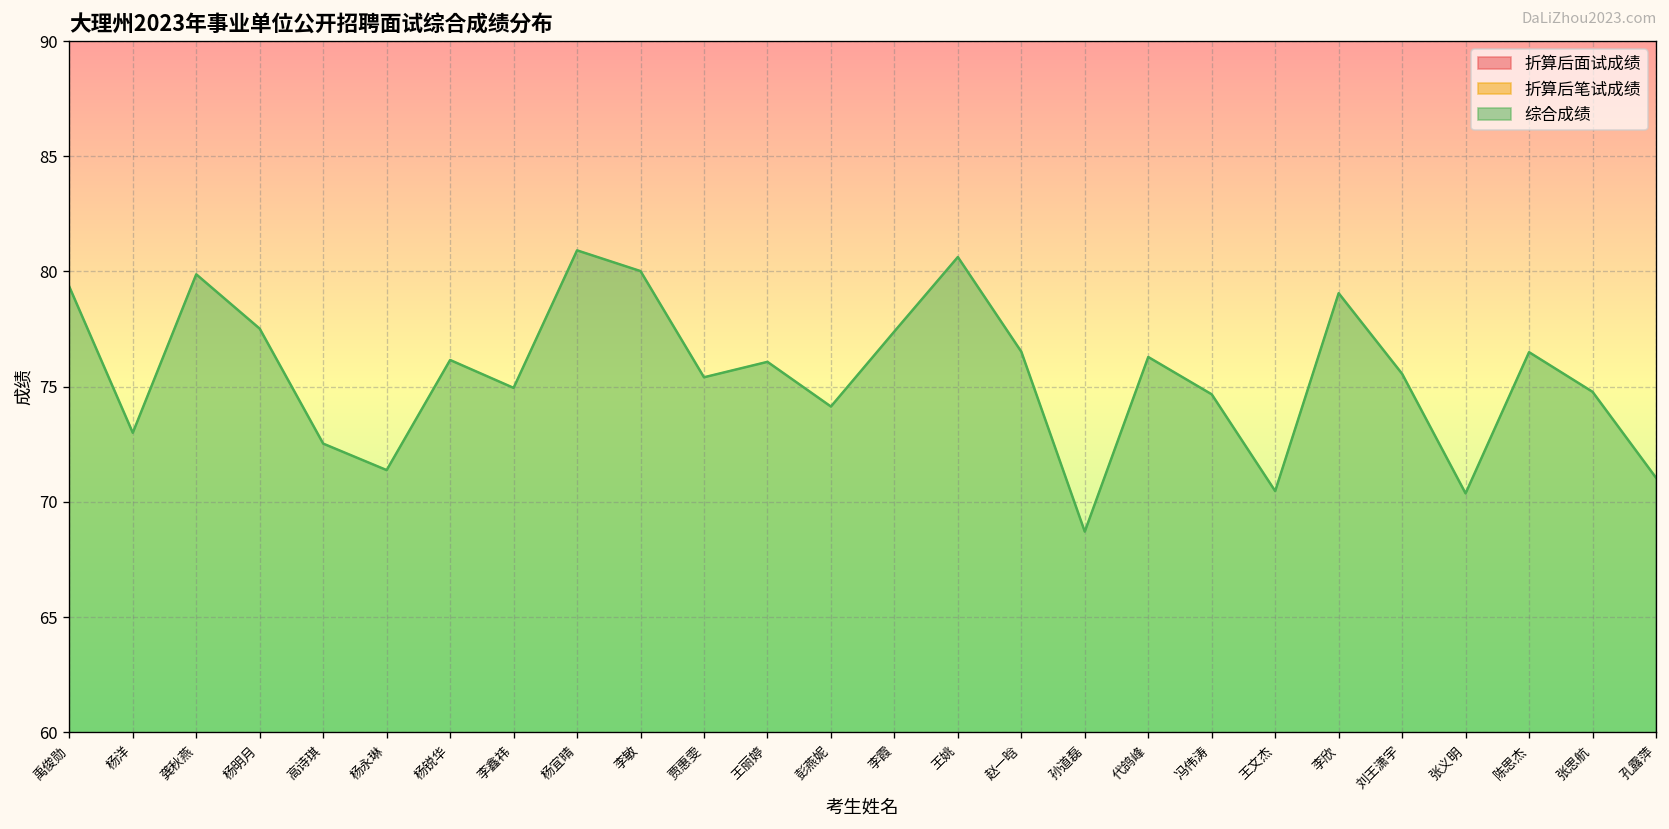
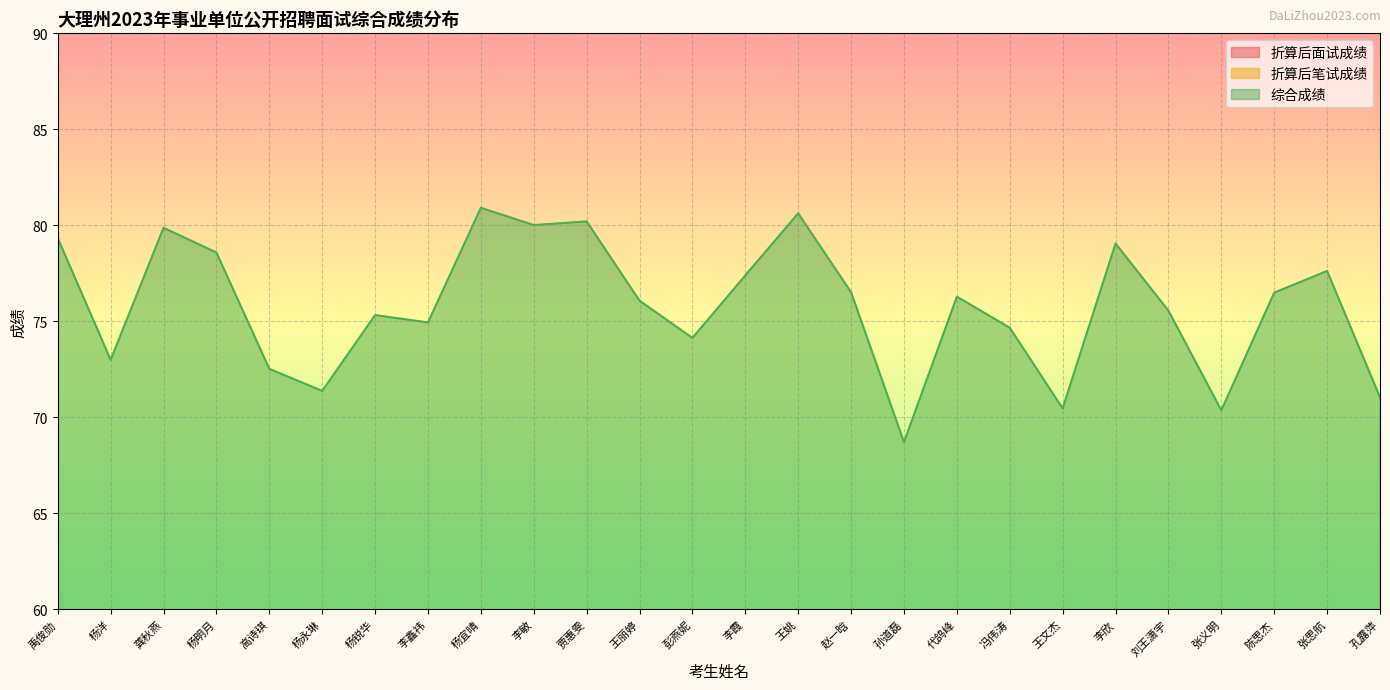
  {
    "综合成绩": {
      "禹俊勋": 79.3,
      "杨洋": 73.0,
      "龚秋燕": 79.9,
-     "杨明月": 77.5,
+     "杨明月": 78.6,
      "高诗琪": 72.5,
      "杨永琳": 71.4,
-     "杨锐华": 76.2,
+     "杨锐华": 75.3,
      "李鑫祎": 74.9,
      "杨宜晴": 80.9,
      "李敏": 80.0,
-     "贾惠雯": 75.4,
+     "贾惠雯": 80.2,
      "王丽婷": 76.1,
      "彭燕妮": 74.1,
      "李霞": 77.4,
      "王姚": 80.6,
      "赵一晗": 76.5,
      "孙道磊": 68.7,
      "代鸽峰": 76.3,
      "冯伟涛": 74.7,
      "王文杰": 70.5,
      "李欣": 79.1,
      "刘王潇宇": 75.6,
      "张义明": 70.4,
      "陈思杰": 76.5,
-     "张思航": 74.8,
+     "张思航": 77.6,
      "孔露萍": 71.0
    }
  }
